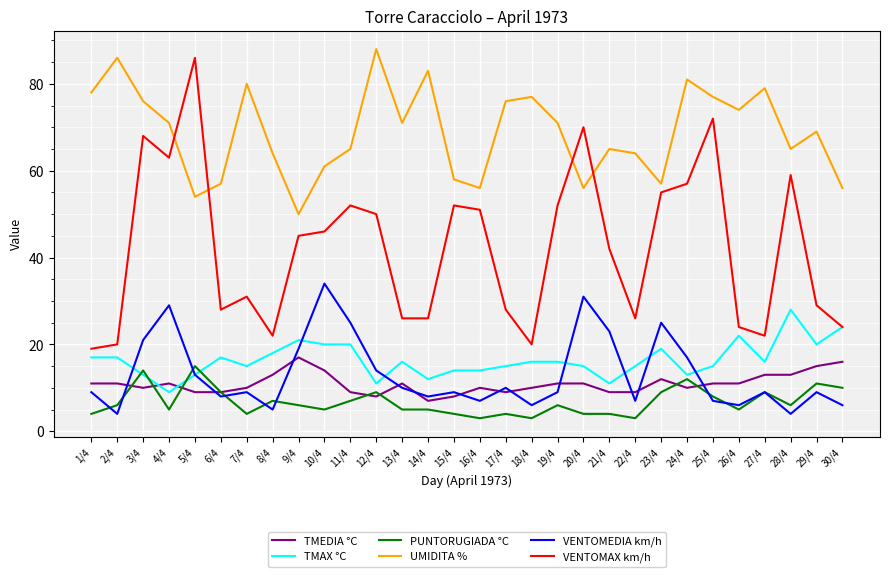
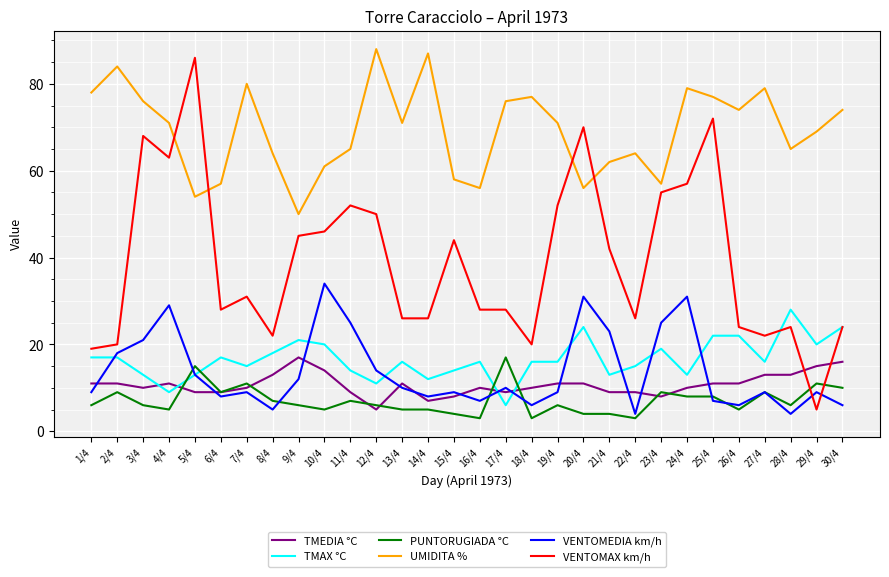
  {
    "TMEDIA °C": {
      "1/4": 11,
      "2/4": 11,
      "3/4": 10,
      "4/4": 11,
      "5/4": 9,
      "7/4": 10,
      "8/4": 13,
      "9/4": 17,
      "10/4": 14,
      "11/4": 9,
-     "12/4": 8,
+     "12/4": 5,
      "13/4": 11,
      "14/4": 7,
      "15/4": 8,
      "16/4": 10,
      "17/4": 9,
      "18/4": 10,
      "19/4": 11,
      "20/4": 11,
      "21/4": 9,
      "22/4": 9,
-     "23/4": 12,
+     "23/4": 8,
      "24/4": 10,
      "25/4": 11,
      "26/4": 11,
      "27/4": 13,
      "28/4": 13,
      "29/4": 15,
      "30/4": 16
    },
    "TMAX °C": {
      "1/4": 17,
      "2/4": 17,
      "3/4": 13,
      "4/4": 9,
      "6/4": 17,
      "7/4": 15,
      "8/4": 18,
      "9/4": 21,
      "10/4": 20,
-     "11/4": 20,
+     "11/4": 14,
      "12/4": 11,
      "13/4": 16,
      "14/4": 12,
      "15/4": 14,
-     "16/4": 14,
-     "17/4": 15,
+     "16/4": 16,
+     "17/4": 6,
      "18/4": 16,
      "19/4": 16,
-     "20/4": 15,
-     "21/4": 11,
+     "20/4": 24,
+     "21/4": 13,
      "22/4": 15,
      "23/4": 19,
      "24/4": 13,
-     "25/4": 15,
+     "25/4": 22,
      "26/4": 22,
      "27/4": 16,
      "28/4": 28,
      "29/4": 20
    },
    "PUNTORUGIADA °C": {
-     "1/4": 4,
-     "2/4": 6,
-     "3/4": 14,
+     "1/4": 6,
+     "2/4": 9,
+     "3/4": 6,
      "4/4": 5,
      "5/4": 15,
-     "7/4": 4,
+     "7/4": 11,
      "8/4": 7,
      "9/4": 6,
      "10/4": 5,
      "11/4": 7,
-     "12/4": 9,
+     "12/4": 6,
      "13/4": 5,
      "14/4": 5,
      "15/4": 4,
      "16/4": 3,
-     "17/4": 4,
+     "17/4": 17,
      "18/4": 3,
      "19/4": 6,
      "20/4": 4,
      "21/4": 4,
      "22/4": 3,
      "23/4": 9,
-     "24/4": 12,
+     "24/4": 8,
      "25/4": 8,
      "26/4": 5,
      "28/4": 6,
      "29/4": 11,
      "30/4": 10
    },
    "UMIDITA %": {
      "1/4": 78,
-     "2/4": 86,
+     "2/4": 84,
      "3/4": 76,
      "4/4": 71,
      "5/4": 54,
      "6/4": 57,
      "7/4": 80,
      "8/4": 64,
      "9/4": 50,
      "10/4": 61,
      "11/4": 65,
      "12/4": 88,
      "13/4": 71,
-     "14/4": 83,
+     "14/4": 87,
      "15/4": 58,
      "16/4": 56,
      "17/4": 76,
      "18/4": 77,
      "19/4": 71,
      "20/4": 56,
-     "21/4": 65,
+     "21/4": 62,
      "22/4": 64,
      "23/4": 57,
-     "24/4": 81,
+     "24/4": 79,
      "25/4": 77,
      "26/4": 74,
      "27/4": 79,
      "28/4": 65,
      "29/4": 69,
-     "30/4": 56
+     "30/4": 74
    },
    "VENTOMEDIA km/h": {
      "1/4": 9,
-     "2/4": 4,
+     "2/4": 18,
      "3/4": 21,
      "4/4": 29,
      "6/4": 8,
      "7/4": 9,
      "8/4": 5,
-     "9/4": 19,
+     "9/4": 12,
      "10/4": 34,
      "11/4": 25,
      "12/4": 14,
      "13/4": 10,
      "14/4": 8,
      "15/4": 9,
      "16/4": 7,
      "17/4": 10,
      "18/4": 6,
      "19/4": 9,
      "20/4": 31,
      "21/4": 23,
-     "22/4": 7,
+     "22/4": 4,
      "23/4": 25,
-     "24/4": 17,
+     "24/4": 31,
      "25/4": 7,
      "26/4": 6,
      "28/4": 4,
      "29/4": 9,
      "30/4": 6
    },
    "VENTOMAX km/h": {
      "1/4": 19,
      "2/4": 20,
      "3/4": 68,
      "4/4": 63,
      "5/4": 86,
      "6/4": 28,
      "7/4": 31,
      "8/4": 22,
      "9/4": 45,
      "10/4": 46,
      "11/4": 52,
      "12/4": 50,
      "13/4": 26,
      "14/4": 26,
-     "15/4": 52,
-     "16/4": 51,
+     "15/4": 44,
+     "16/4": 28,
      "17/4": 28,
      "18/4": 20,
      "19/4": 52,
      "20/4": 70,
      "21/4": 42,
      "22/4": 26,
      "23/4": 55,
      "24/4": 57,
      "25/4": 72,
      "26/4": 24,
      "27/4": 22,
-     "28/4": 59,
-     "29/4": 29
+     "28/4": 24,
+     "29/4": 5
    }
  }
